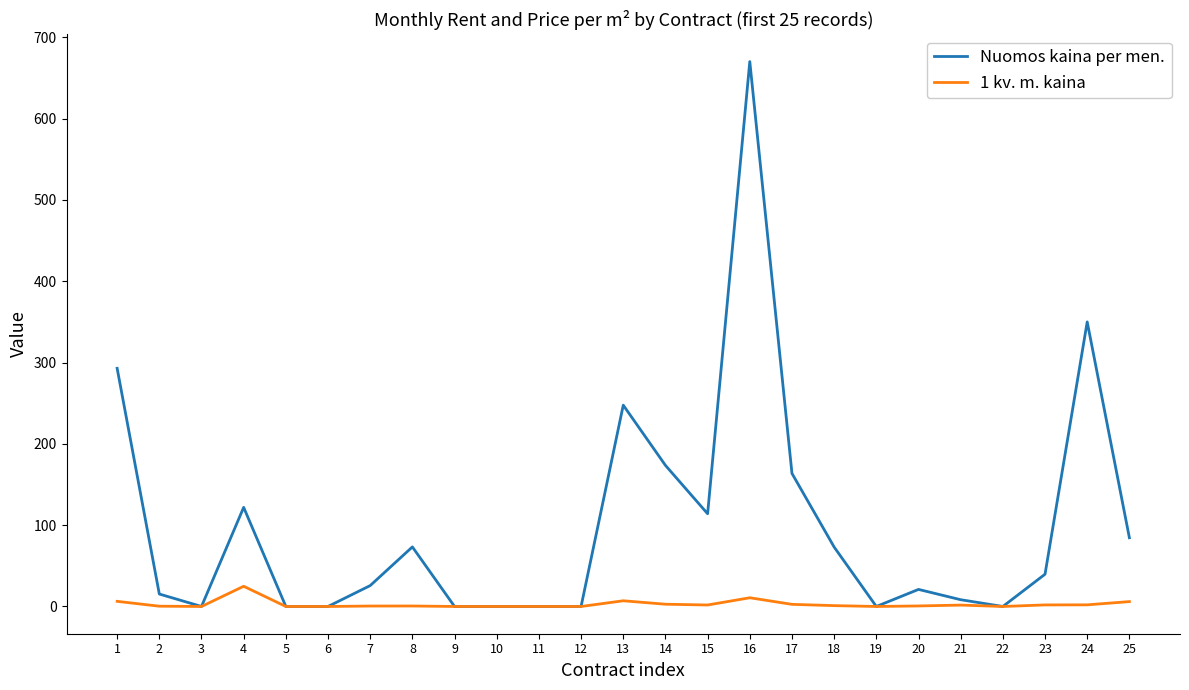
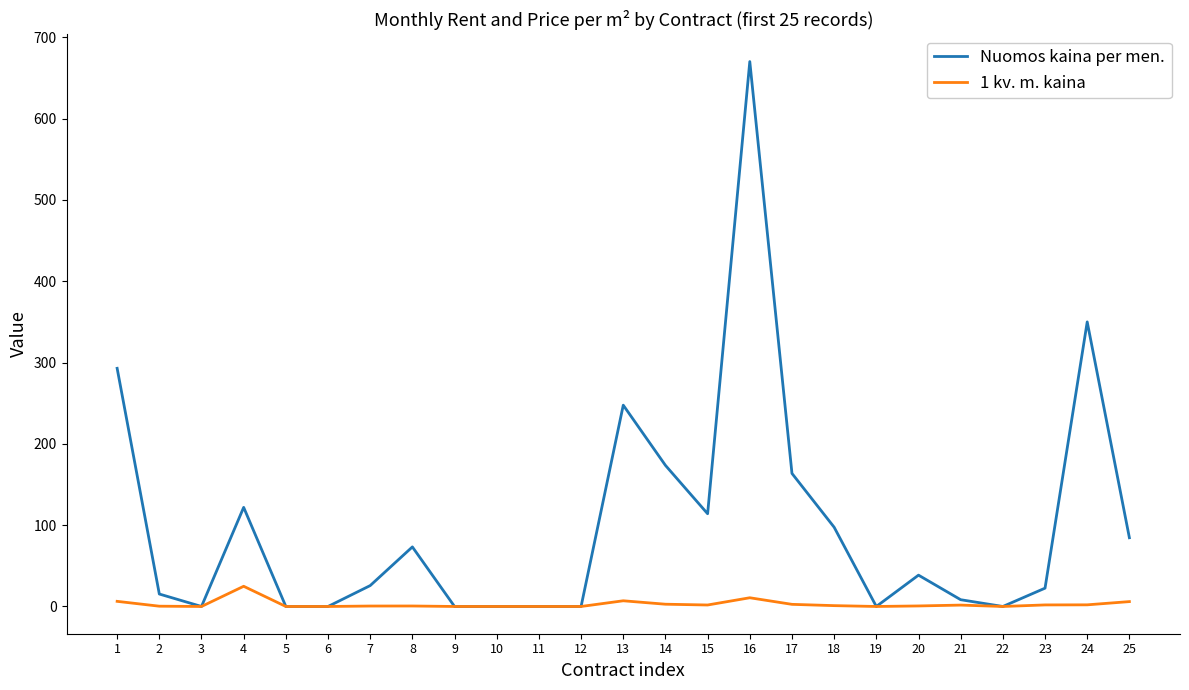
  {
    "Nuomos kaina per men.": {
      "1": 290,
      "2": 20,
      "4": 120,
      "7": 30,
      "8": 70,
      "13": 250,
      "14": 170,
      "15": 110,
      "16": 670,
      "17": 160,
-     "18": 70,
-     "20": 20,
+     "18": 100,
+     "20": 40,
      "21": 10,
-     "23": 40,
+     "23": 20,
      "24": 350,
      "25": 80
    },
    "1 kv. m. kaina": {
      "1": 10,
      "2": 0,
      "4": 20,
      "7": 0,
      "8": 0,
      "13": 10,
      "14": 0,
      "15": 0,
      "16": 10,
      "17": 0,
      "18": 0,
      "20": 0,
      "21": 0,
      "23": 0,
      "24": 0,
      "25": 10
    }
  }
